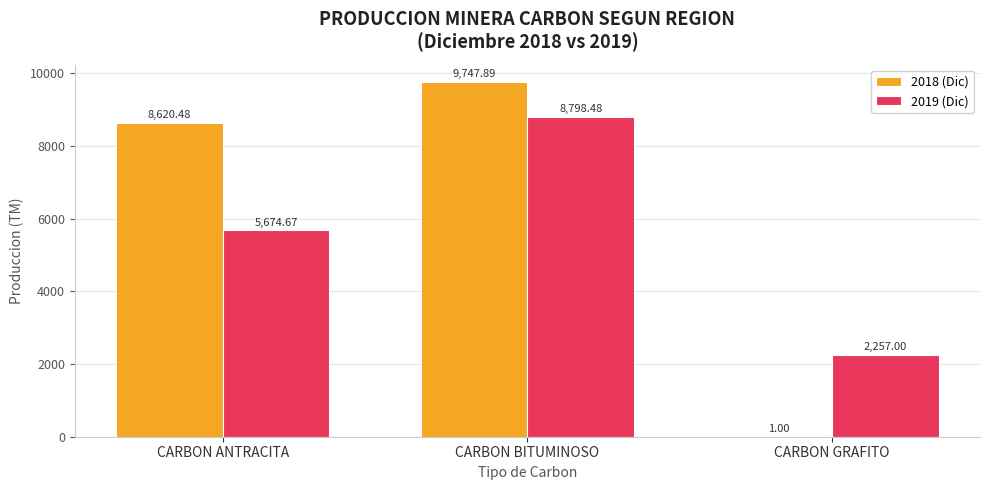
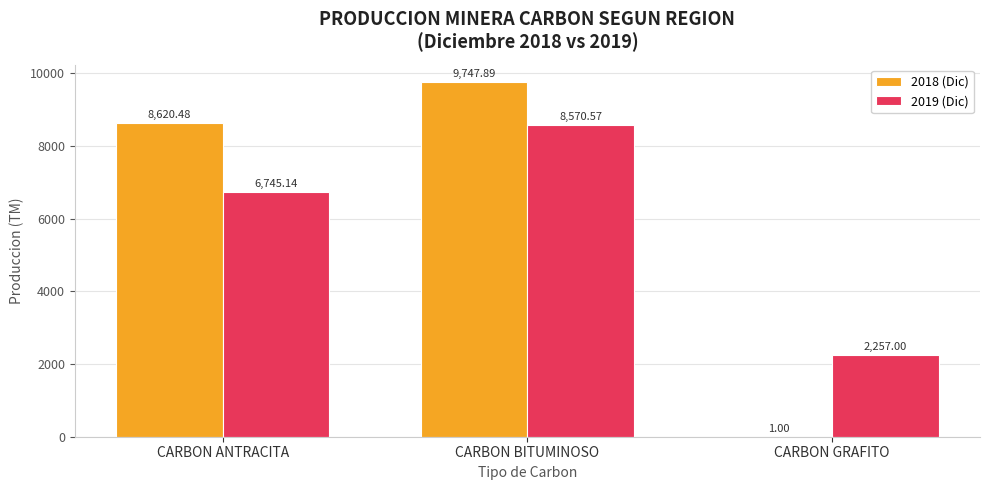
  {
    "2018 (Dic)": {
      "CARBON ANTRACITA": "8,620.48",
      "CARBON BITUMINOSO": "9,747.89",
      "CARBON GRAFITO": "1.00"
    },
    "2019 (Dic)": {
-     "CARBON ANTRACITA": "5,674.67",
-     "CARBON BITUMINOSO": "8,798.48",
+     "CARBON ANTRACITA": "6,745.14",
+     "CARBON BITUMINOSO": "8,570.57",
      "CARBON GRAFITO": "2,257.00"
    }
  }
